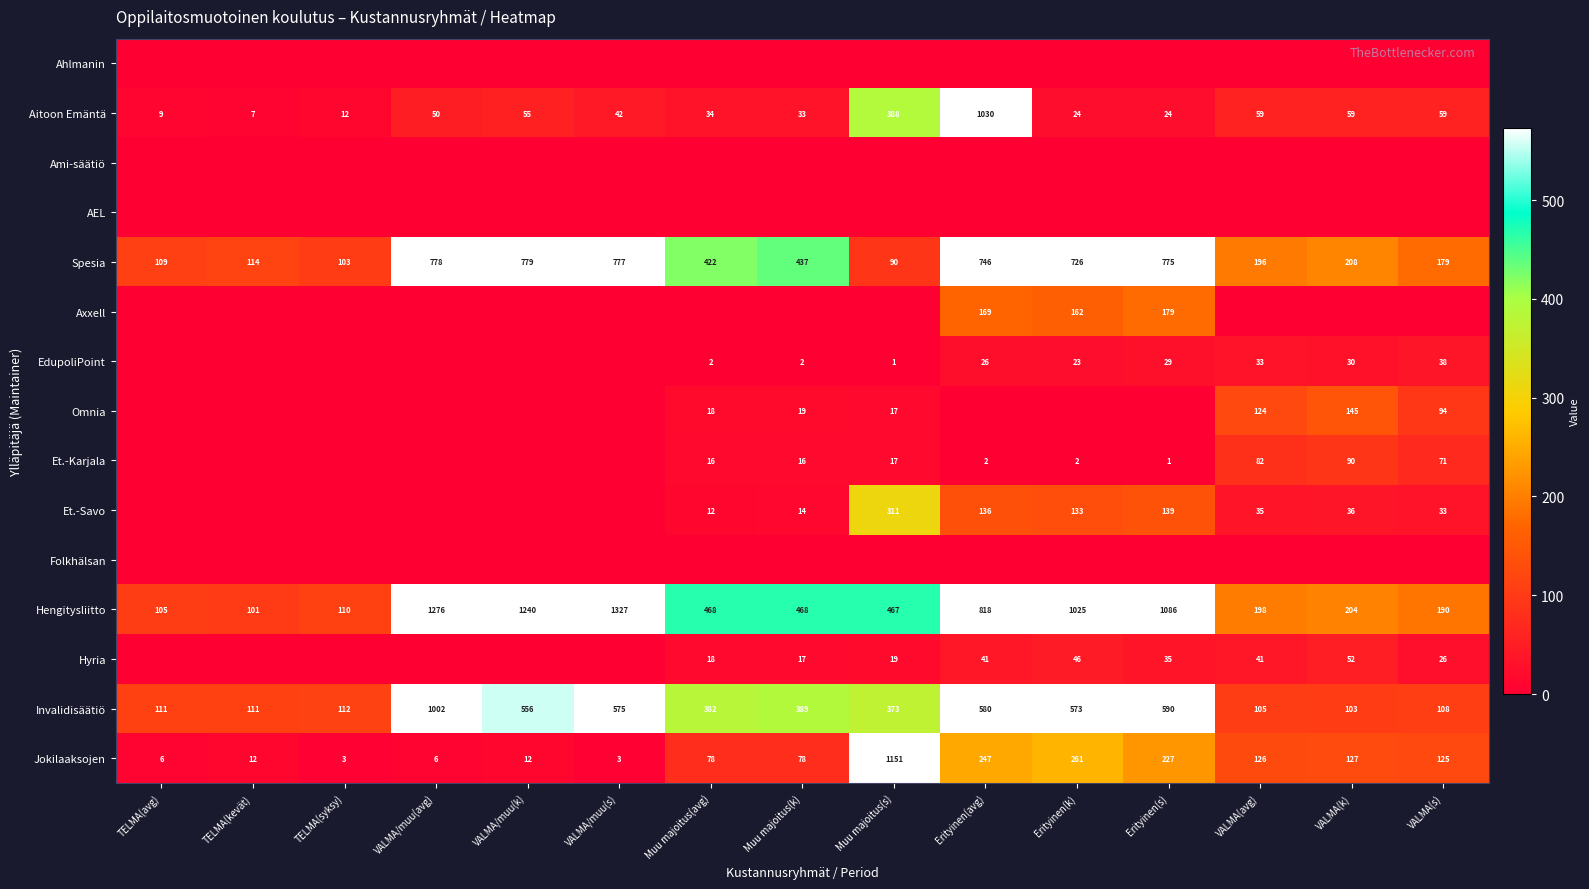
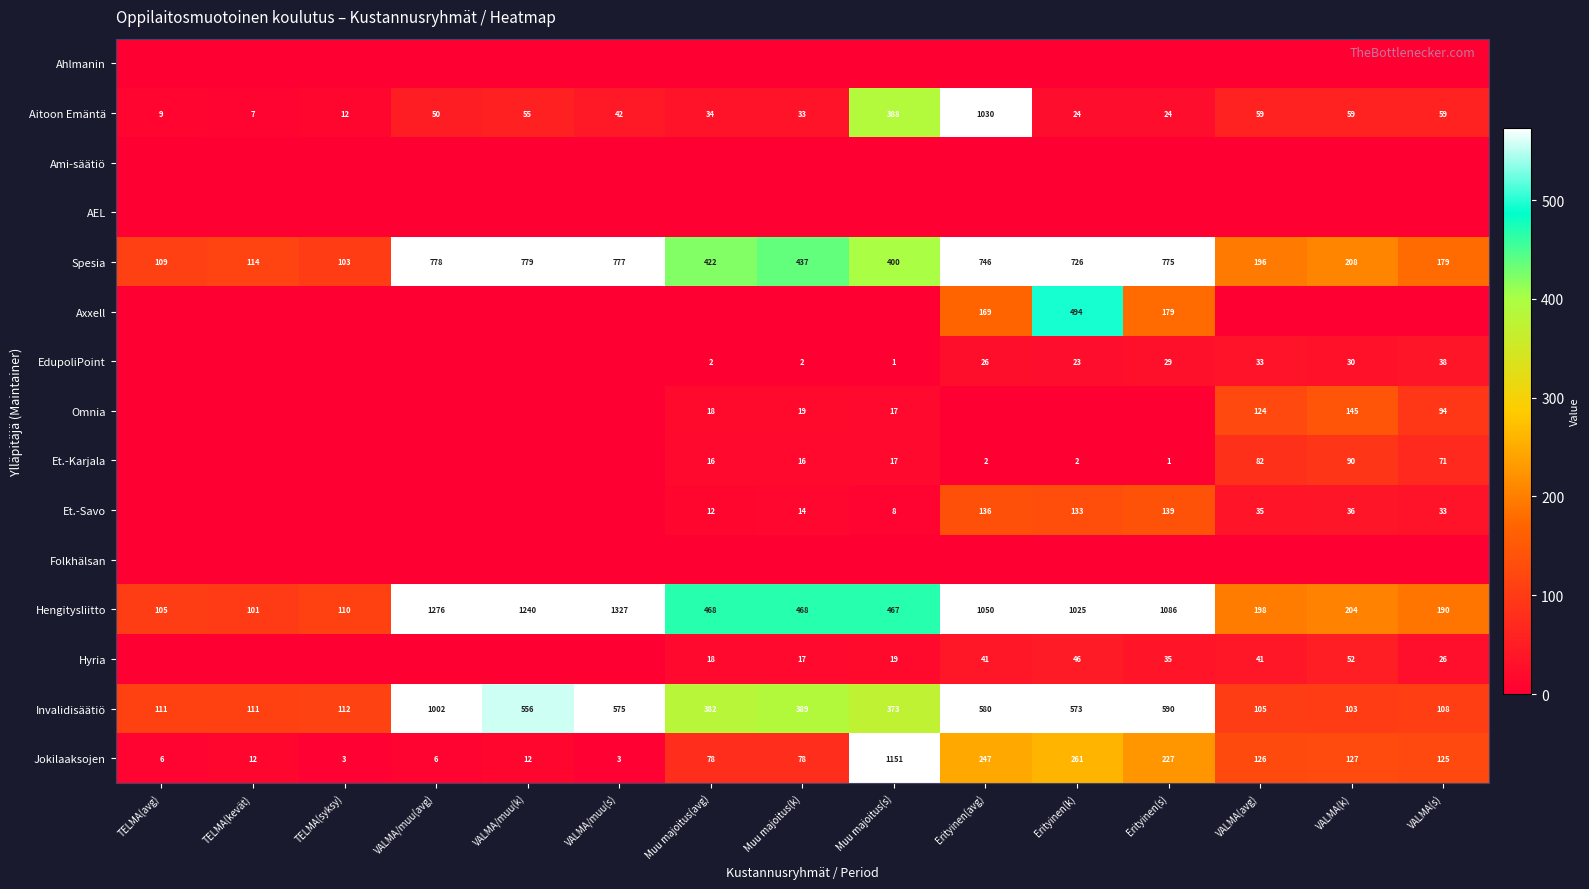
  {
    "Aitoon Emäntä": {
      "TELMA(avg)": 9,
      "TELMA(kevät)": 7,
      "TELMA(syksy)": 12,
      "VALMA/muu(avg)": 50,
      "VALMA/muu(k)": 55,
      "VALMA/muu(s)": 42,
      "Muu majoitus(avg)": 34,
      "Muu majoitus(k)": 33,
      "Muu majoitus(s)": 388,
      "Erityinen(avg)": 1030,
      "Erityinen(k)": 24,
      "Erityinen(s)": 24,
      "VALMA(avg)": 59,
      "VALMA(k)": 59,
      "VALMA(s)": 59
    },
    "Spesia": {
      "TELMA(avg)": 109,
      "TELMA(kevät)": 114,
      "TELMA(syksy)": 103,
      "VALMA/muu(avg)": 778,
      "VALMA/muu(k)": 779,
      "VALMA/muu(s)": 777,
      "Muu majoitus(avg)": 422,
      "Muu majoitus(k)": 437,
-     "Muu majoitus(s)": 90,
+     "Muu majoitus(s)": 400,
      "Erityinen(avg)": 746,
      "Erityinen(k)": 726,
      "Erityinen(s)": 775,
      "VALMA(avg)": 196,
      "VALMA(k)": 208,
      "VALMA(s)": 179
    },
    "Axxell": {
      "Erityinen(avg)": 169,
-     "Erityinen(k)": 162,
+     "Erityinen(k)": 494,
      "Erityinen(s)": 179
    },
    "EdupoliPoint": {
      "Muu majoitus(avg)": 2,
      "Muu majoitus(k)": 2,
      "Muu majoitus(s)": 1,
      "Erityinen(avg)": 26,
      "Erityinen(k)": 23,
      "Erityinen(s)": 29,
      "VALMA(avg)": 33,
      "VALMA(k)": 30,
      "VALMA(s)": 38
    },
    "Omnia": {
      "Muu majoitus(avg)": 18,
      "Muu majoitus(k)": 19,
      "Muu majoitus(s)": 17,
      "VALMA(avg)": 124,
      "VALMA(k)": 145,
      "VALMA(s)": 94
    },
    "Et.-Karjala": {
      "Muu majoitus(avg)": 16,
      "Muu majoitus(k)": 16,
      "Muu majoitus(s)": 17,
      "Erityinen(avg)": 2,
      "Erityinen(k)": 2,
      "Erityinen(s)": 1,
      "VALMA(avg)": 82,
      "VALMA(k)": 90,
      "VALMA(s)": 71
    },
    "Et.-Savo": {
      "Muu majoitus(avg)": 12,
      "Muu majoitus(k)": 14,
-     "Muu majoitus(s)": 311,
+     "Muu majoitus(s)": 8,
      "Erityinen(avg)": 136,
      "Erityinen(k)": 133,
      "Erityinen(s)": 139,
      "VALMA(avg)": 35,
      "VALMA(k)": 36,
      "VALMA(s)": 33
    },
    "Hengitysliitto": {
      "TELMA(avg)": 105,
      "TELMA(kevät)": 101,
      "TELMA(syksy)": 110,
      "VALMA/muu(avg)": 1276,
      "VALMA/muu(k)": 1240,
      "VALMA/muu(s)": 1327,
      "Muu majoitus(avg)": 468,
      "Muu majoitus(k)": 468,
      "Muu majoitus(s)": 467,
-     "Erityinen(avg)": 818,
+     "Erityinen(avg)": 1050,
      "Erityinen(k)": 1025,
      "Erityinen(s)": 1086,
      "VALMA(avg)": 198,
      "VALMA(k)": 204,
      "VALMA(s)": 190
    },
    "Hyria": {
      "Muu majoitus(avg)": 18,
      "Muu majoitus(k)": 17,
      "Muu majoitus(s)": 19,
      "Erityinen(avg)": 41,
      "Erityinen(k)": 46,
      "Erityinen(s)": 35,
      "VALMA(avg)": 41,
      "VALMA(k)": 52,
      "VALMA(s)": 26
    },
    "Invalidisäätiö": {
      "TELMA(avg)": 111,
      "TELMA(kevät)": 111,
      "TELMA(syksy)": 112,
      "VALMA/muu(avg)": 1002,
      "VALMA/muu(k)": 556,
      "VALMA/muu(s)": 575,
      "Muu majoitus(avg)": 382,
      "Muu majoitus(k)": 389,
      "Muu majoitus(s)": 373,
      "Erityinen(avg)": 580,
      "Erityinen(k)": 573,
      "Erityinen(s)": 590,
      "VALMA(avg)": 105,
      "VALMA(k)": 103,
      "VALMA(s)": 108
    },
    "Jokilaaksojen": {
      "TELMA(avg)": 6,
      "TELMA(kevät)": 12,
      "TELMA(syksy)": 3,
      "VALMA/muu(avg)": 6,
      "VALMA/muu(k)": 12,
      "VALMA/muu(s)": 3,
      "Muu majoitus(avg)": 78,
      "Muu majoitus(k)": 78,
      "Muu majoitus(s)": 1151,
      "Erityinen(avg)": 247,
      "Erityinen(k)": 261,
      "Erityinen(s)": 227,
      "VALMA(avg)": 126,
      "VALMA(k)": 127,
      "VALMA(s)": 125
    }
  }
